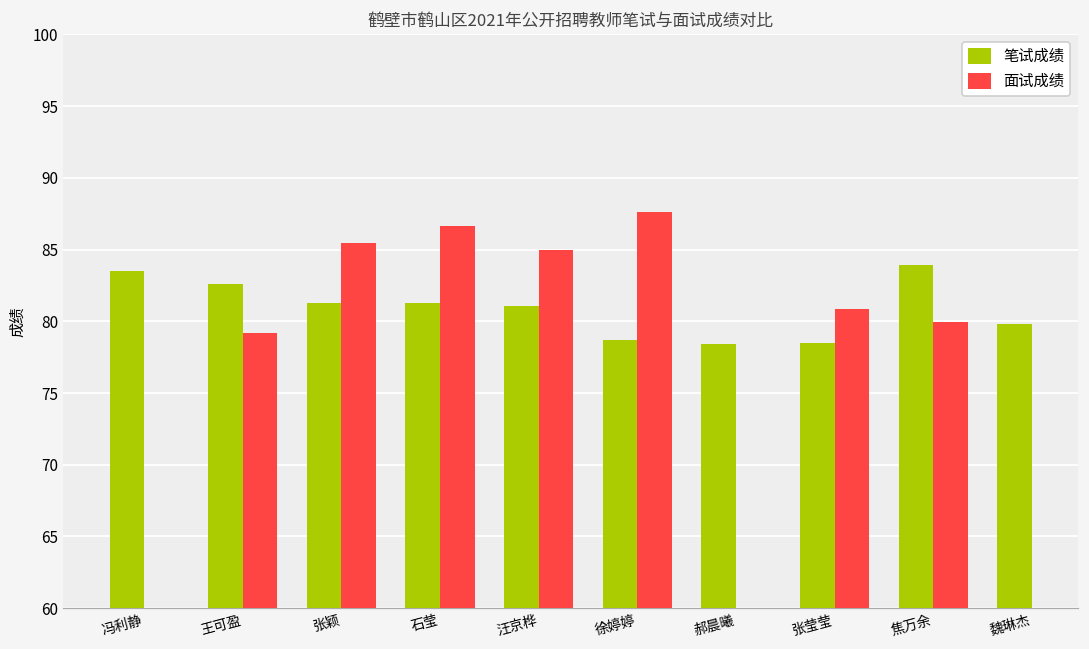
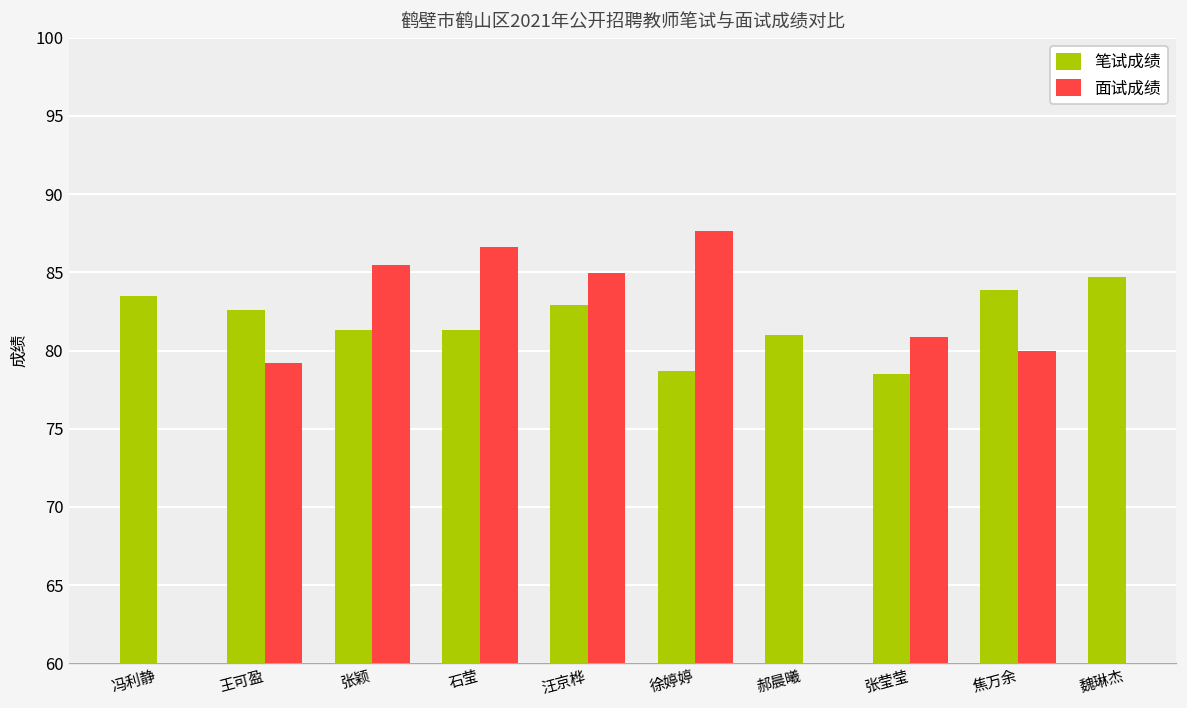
  {
    "笔试成绩": {
      "冯利静": 83.5,
      "王可盈": 82.6,
      "张颖": 81.3,
      "石莹": 81.3,
-     "汪京桦": 81.1,
+     "汪京桦": 82.9,
      "徐婷婷": 78.7,
-     "郝晨曦": 78.4,
+     "郝晨曦": 81.0,
      "张莹莹": 78.5,
      "焦万余": 83.9,
-     "魏琳杰": 79.8
+     "魏琳杰": 84.7
    }
  }
